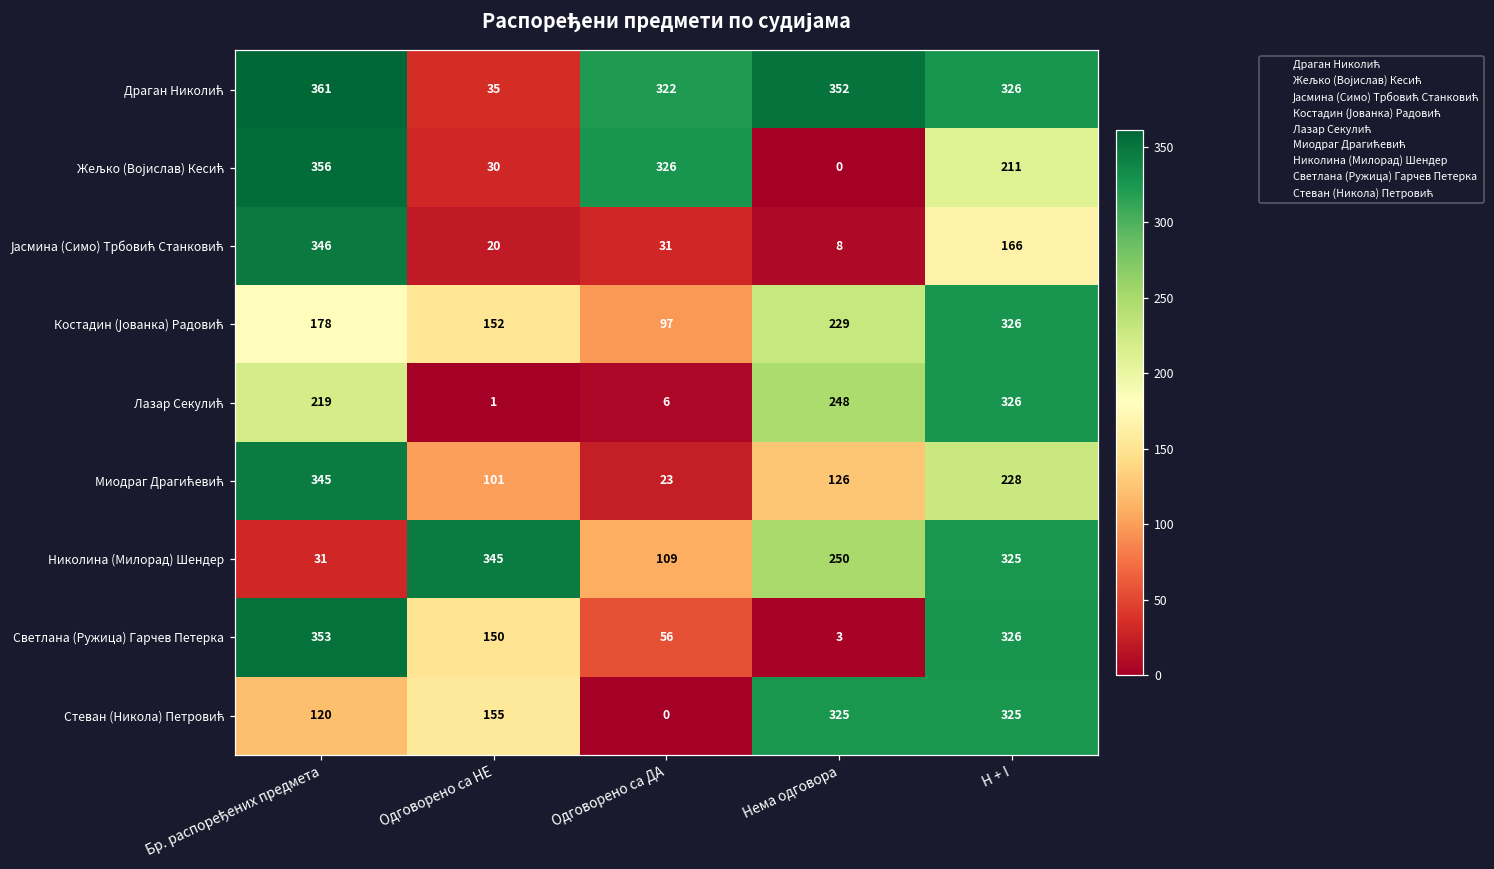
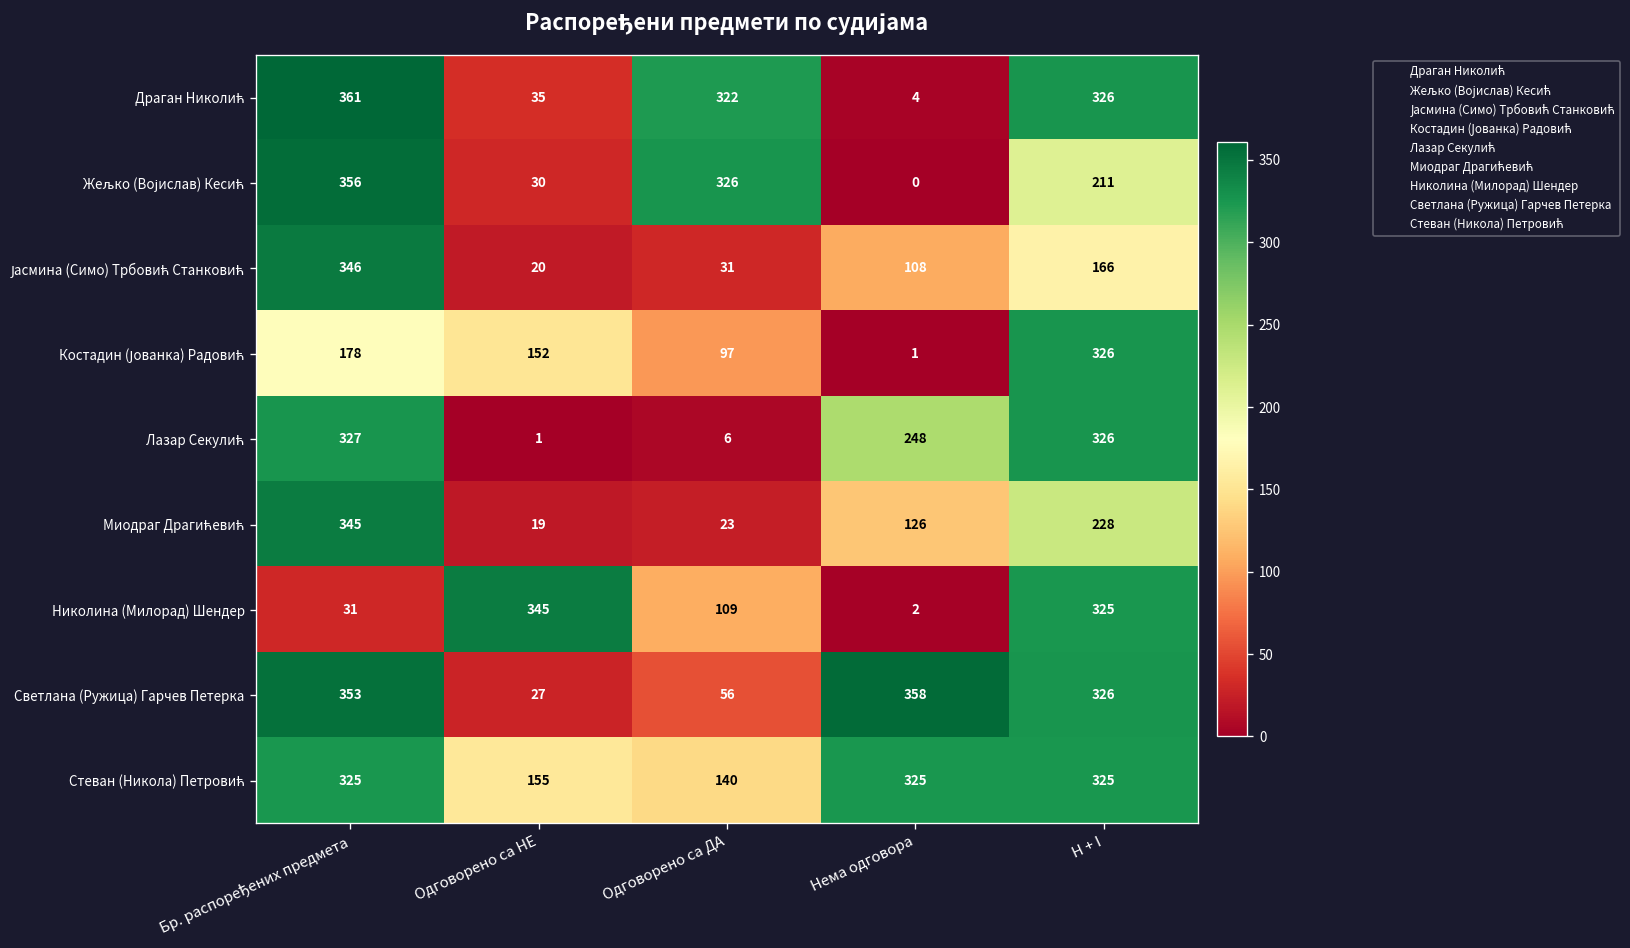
  {
    "Драган Николић": {
      "Бр. распоређених предмета": 361,
      "Одговорено са НЕ": 35,
      "Одговорено са ДА": 322,
-     "Нема одговора": 352,
+     "Нема одговора": 4,
      "H + I": 326
    },
    "Жељко (Војислав) Кесић": {
      "Бр. распоређених предмета": 356,
      "Одговорено са НЕ": 30,
      "Одговорено са ДА": 326,
      "Нема одговора": 0,
      "H + I": 211
    },
    "Јасмина (Симо) Трбовић Станковић": {
      "Бр. распоређених предмета": 346,
      "Одговорено са НЕ": 20,
      "Одговорено са ДА": 31,
-     "Нема одговора": 8,
+     "Нема одговора": 108,
      "H + I": 166
    },
    "Костадин (Јованка) Радовић": {
      "Бр. распоређених предмета": 178,
      "Одговорено са НЕ": 152,
      "Одговорено са ДА": 97,
-     "Нема одговора": 229,
+     "Нема одговора": 1,
      "H + I": 326
    },
    "Лазар Секулић": {
-     "Бр. распоређених предмета": 219,
+     "Бр. распоређених предмета": 327,
      "Одговорено са НЕ": 1,
      "Одговорено са ДА": 6,
      "Нема одговора": 248,
      "H + I": 326
    },
    "Миодраг Драгићевић": {
      "Бр. распоређених предмета": 345,
-     "Одговорено са НЕ": 101,
+     "Одговорено са НЕ": 19,
      "Одговорено са ДА": 23,
      "Нема одговора": 126,
      "H + I": 228
    },
    "Николина (Милорад) Шендер": {
      "Бр. распоређених предмета": 31,
      "Одговорено са НЕ": 345,
      "Одговорено са ДА": 109,
-     "Нема одговора": 250,
+     "Нема одговора": 2,
      "H + I": 325
    },
    "Светлана (Ружица) Гарчев Петерка": {
      "Бр. распоређених предмета": 353,
-     "Одговорено са НЕ": 150,
+     "Одговорено са НЕ": 27,
      "Одговорено са ДА": 56,
-     "Нема одговора": 3,
+     "Нема одговора": 358,
      "H + I": 326
    },
    "Стеван (Никола) Петровић": {
-     "Бр. распоређених предмета": 120,
+     "Бр. распоређених предмета": 325,
      "Одговорено са НЕ": 155,
-     "Одговорено са ДА": 0,
+     "Одговорено са ДА": 140,
      "Нема одговора": 325,
      "H + I": 325
    }
  }
